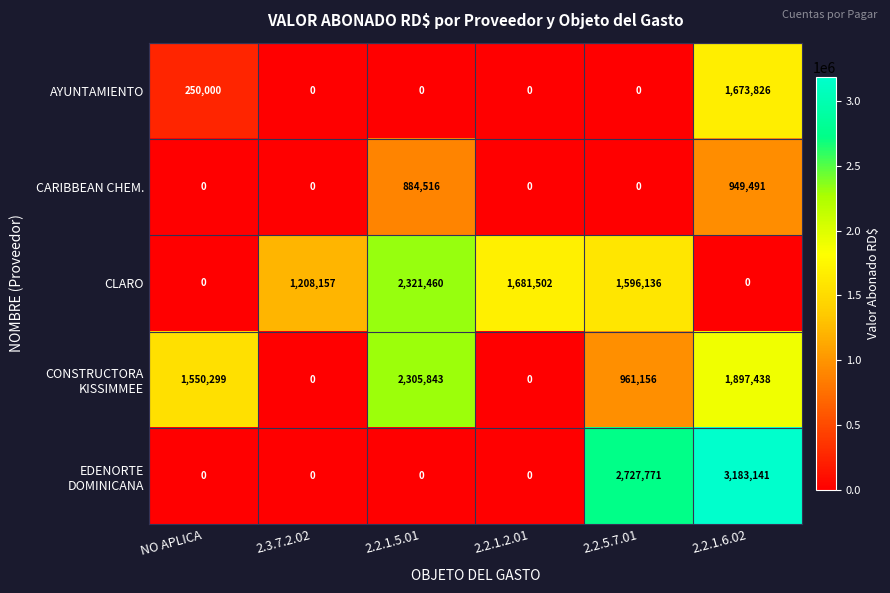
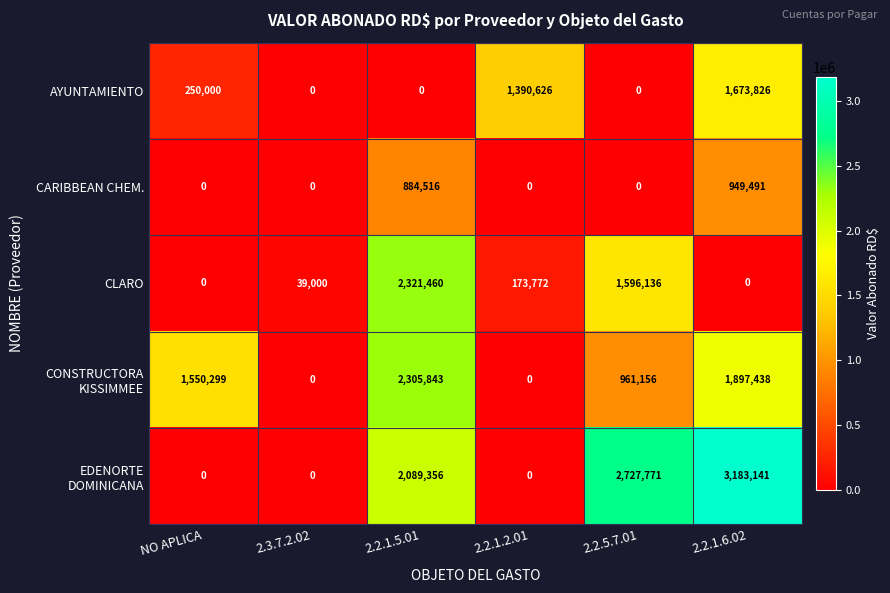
  {
    "AYUNTAMIENTO": {
      "NO APLICA": "250,000",
      "2.3.7.2.02": "0",
      "2.2.1.5.01": "0",
-     "2.2.1.2.01": "0",
+     "2.2.1.2.01": "1,390,626",
      "2.2.5.7.01": "0",
      "2.2.1.6.02": "1,673,826"
    },
    "CARIBBEAN CHEM.": {
      "NO APLICA": "0",
      "2.3.7.2.02": "0",
      "2.2.1.5.01": "884,516",
      "2.2.1.2.01": "0",
      "2.2.5.7.01": "0",
      "2.2.1.6.02": "949,491"
    },
    "CLARO": {
      "NO APLICA": "0",
-     "2.3.7.2.02": "1,208,157",
+     "2.3.7.2.02": "39,000",
      "2.2.1.5.01": "2,321,460",
-     "2.2.1.2.01": "1,681,502",
+     "2.2.1.2.01": "173,772",
      "2.2.5.7.01": "1,596,136",
      "2.2.1.6.02": "0"
    },
    "CONSTRUCTORA KISSIMMEE": {
      "NO APLICA": "1,550,299",
      "2.3.7.2.02": "0",
      "2.2.1.5.01": "2,305,843",
      "2.2.1.2.01": "0",
      "2.2.5.7.01": "961,156",
      "2.2.1.6.02": "1,897,438"
    },
    "EDENORTE DOMINICANA": {
      "NO APLICA": "0",
      "2.3.7.2.02": "0",
-     "2.2.1.5.01": "0",
+     "2.2.1.5.01": "2,089,356",
      "2.2.1.2.01": "0",
      "2.2.5.7.01": "2,727,771",
      "2.2.1.6.02": "3,183,141"
    }
  }
